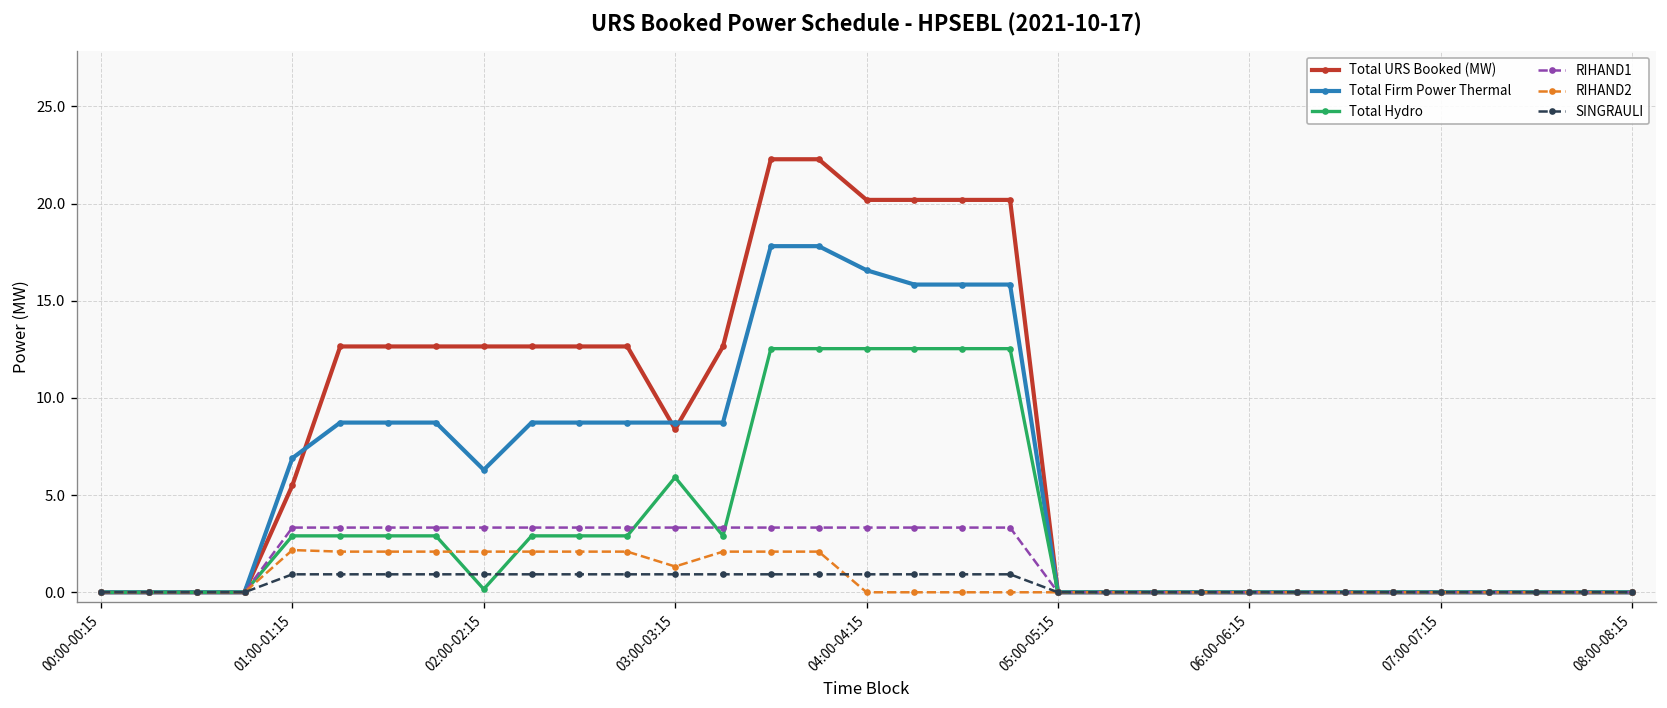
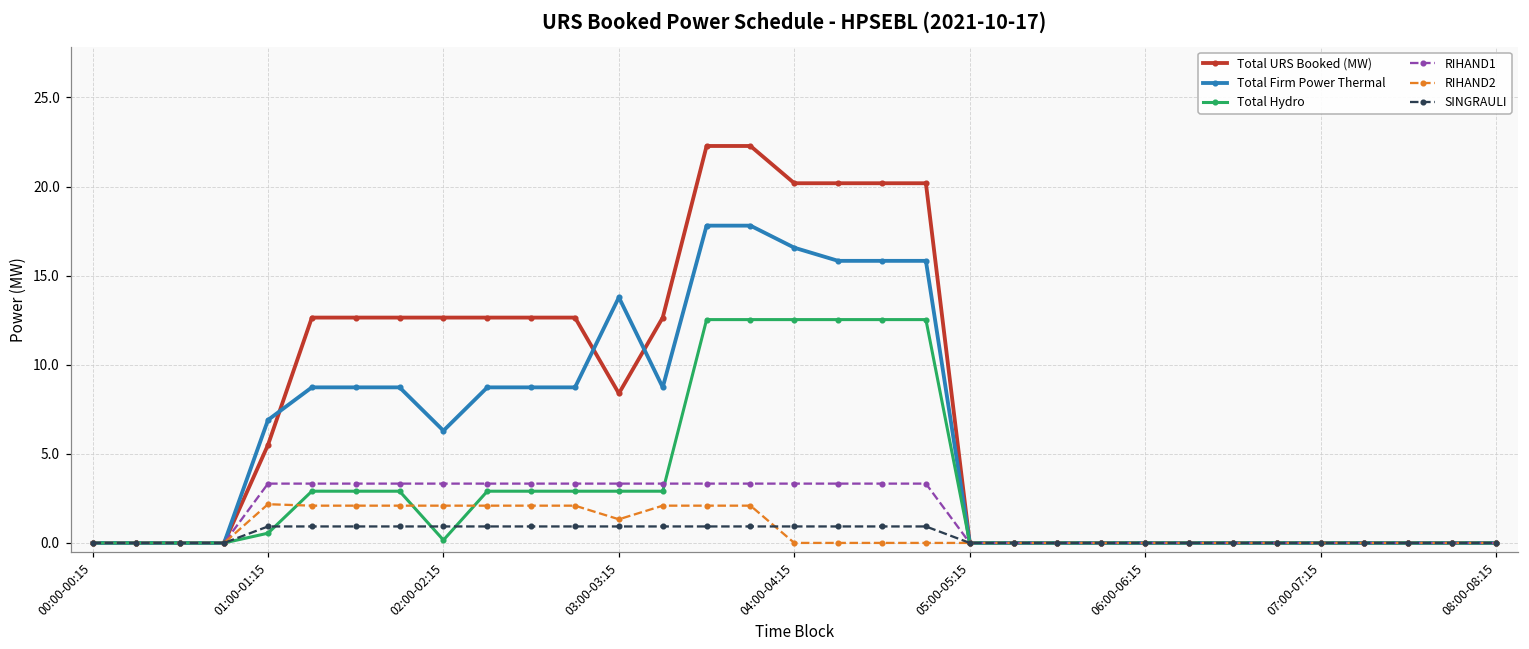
  {
    "Total URS Booked (MW)": {
      "01:00-01:15": 5.5,
      "02:00-02:15": 12.6,
      "03:00-03:15": 8.4,
      "04:00-04:15": 20.2
    },
    "Total Firm Power Thermal": {
      "01:00-01:15": 6.9,
      "02:00-02:15": 6.3,
-     "03:00-03:15": 8.7,
+     "03:00-03:15": 13.8,
      "04:00-04:15": 16.6
    },
    "Total Hydro": {
-     "01:00-01:15": 2.9,
+     "01:00-01:15": 0.5,
      "02:00-02:15": 0.2,
-     "03:00-03:15": 5.9,
+     "03:00-03:15": 2.9,
      "04:00-04:15": 12.5
    },
    "RIHAND1": {
      "01:00-01:15": 3.3,
      "02:00-02:15": 3.3,
      "03:00-03:15": 3.3,
      "04:00-04:15": 3.3
    },
    "RIHAND2": {
      "01:00-01:15": 2.2,
      "02:00-02:15": 2.1,
      "03:00-03:15": 1.3,
      "04:00-04:15": 0.0
    },
    "SINGRAULI": {
      "01:00-01:15": 0.9,
      "02:00-02:15": 0.9,
      "03:00-03:15": 0.9,
      "04:00-04:15": 0.9
    }
  }
